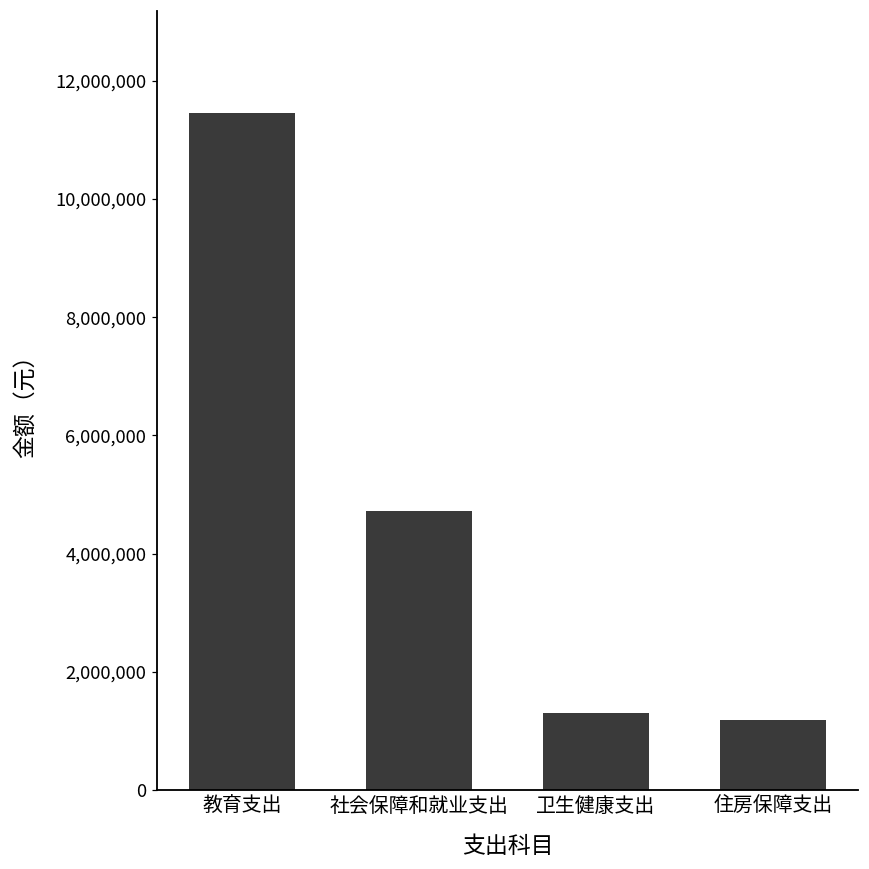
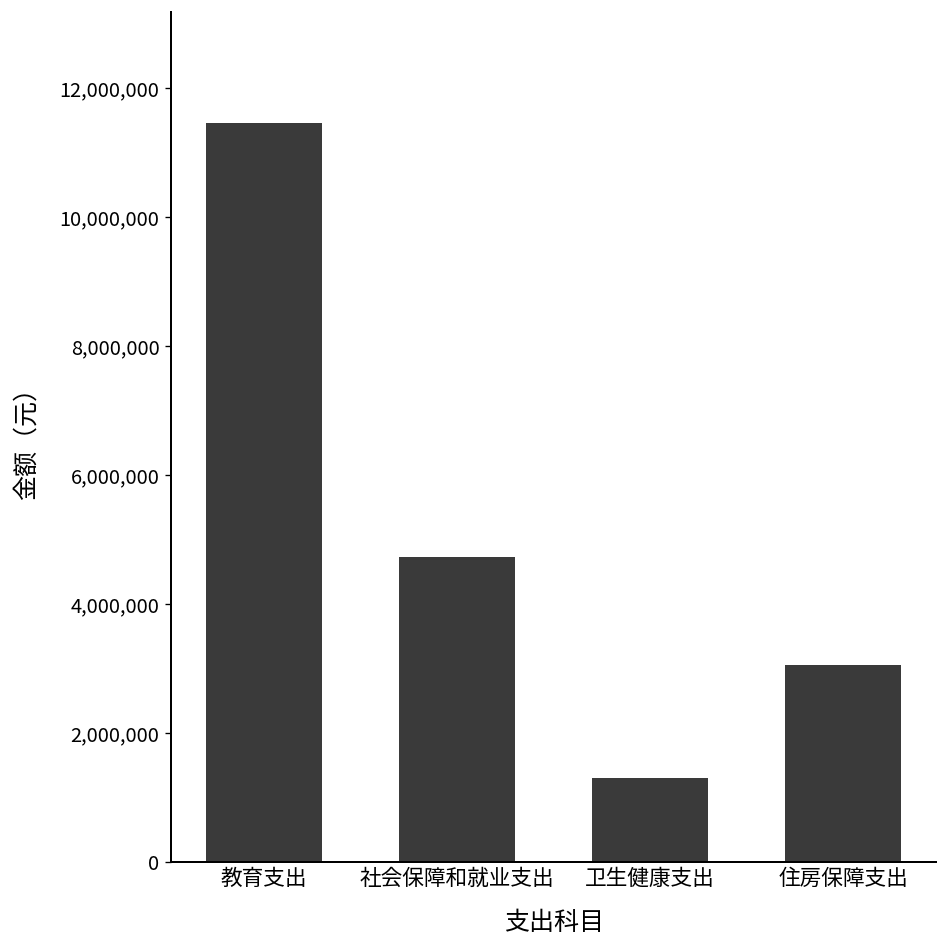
  {
    "教育支出": "11,500,000",
    "社会保障和就业支出": "4,700,000",
    "卫生健康支出": "1,300,000",
-   "住房保障支出": "1,200,000"
+   "住房保障支出": "3,100,000"
  }
